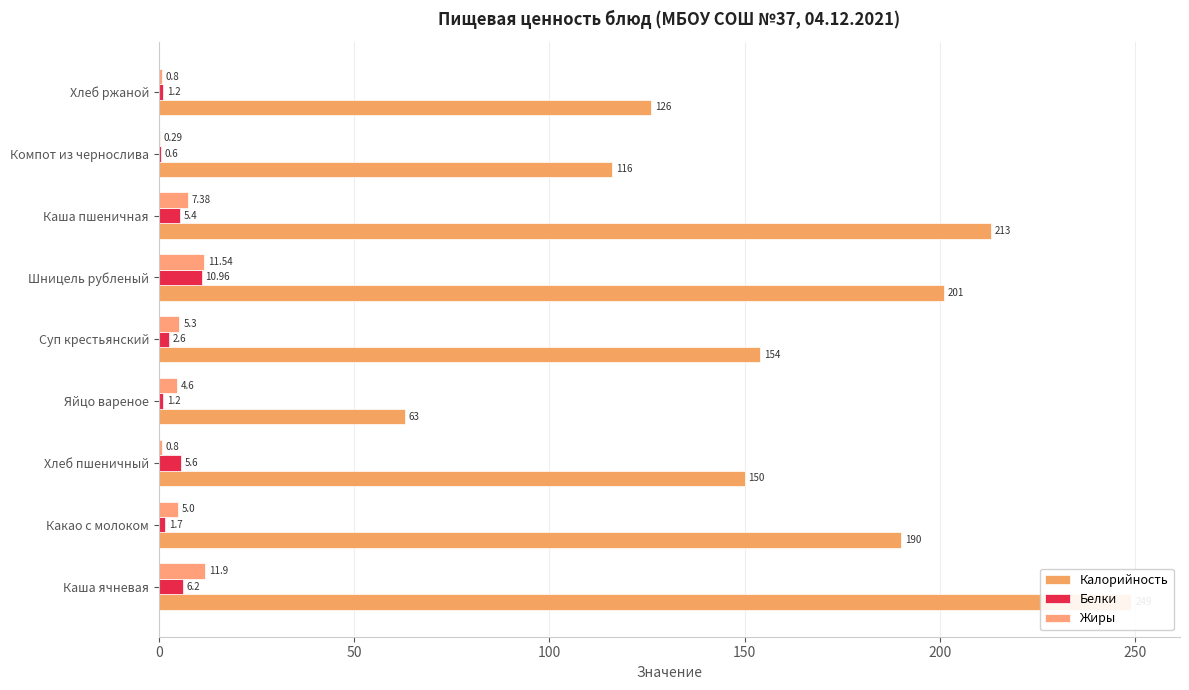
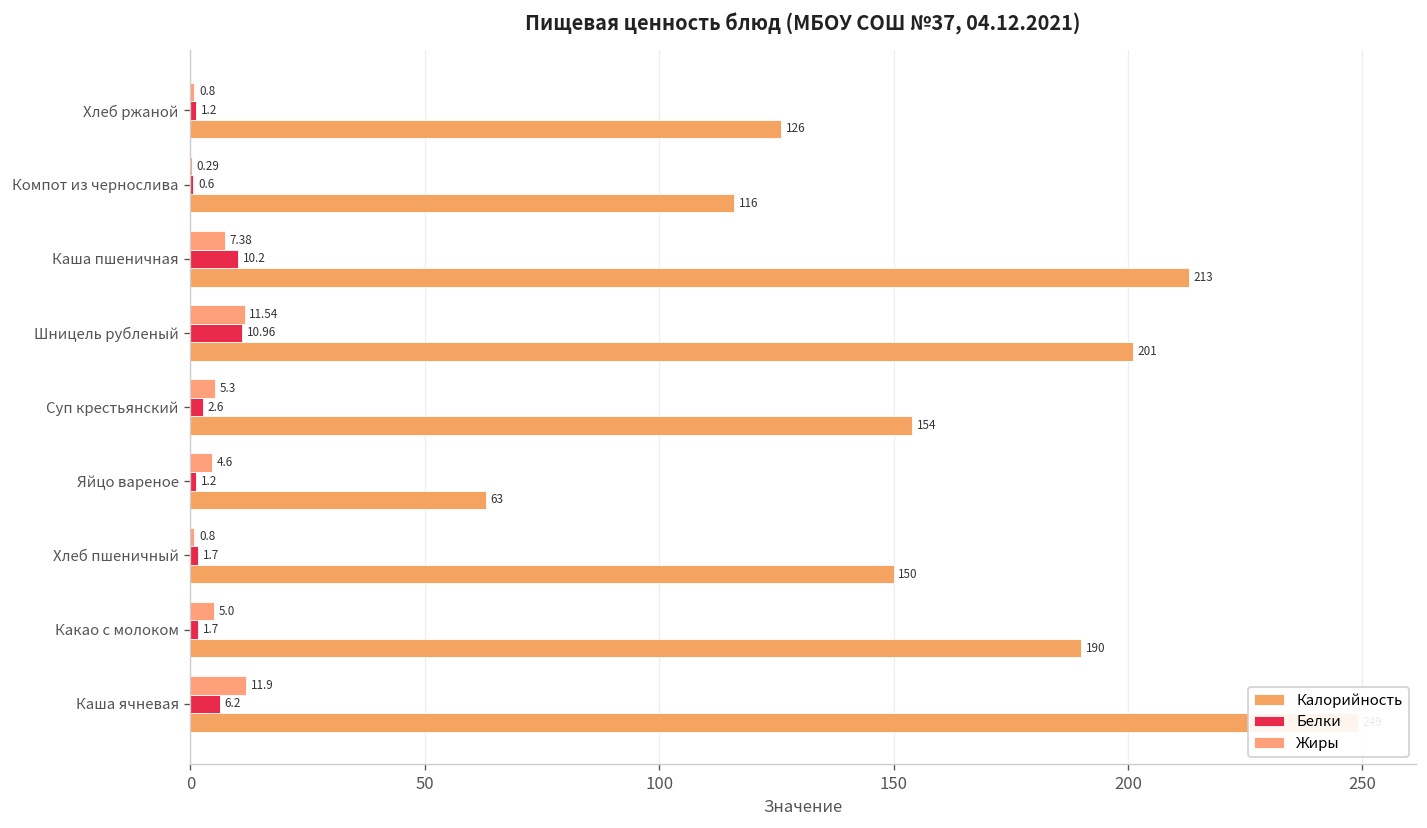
  {
    "Белки": {
      "Хлеб ржаной": 1.2,
      "Компот из чернослива": 0.6,
-     "Каша пшеничная": 5.4,
+     "Каша пшеничная": 10.2,
      "Шницель рубленый": 10.96,
      "Суп крестьянский": 2.6,
      "Яйцо вареное": 1.2,
-     "Хлеб пшеничный": 5.6,
+     "Хлеб пшеничный": 1.7,
      "Какао с молоком": 1.7,
      "Каша ячневая": 6.2
    }
  }
